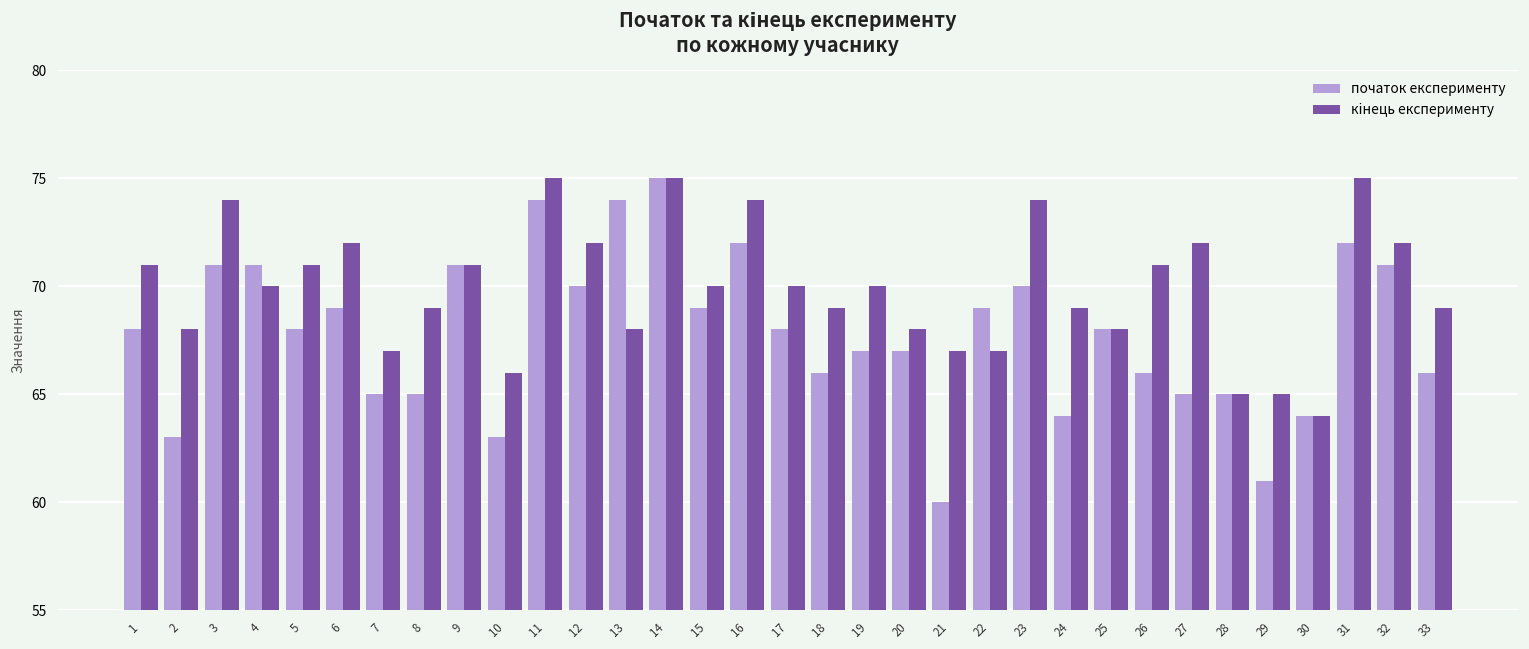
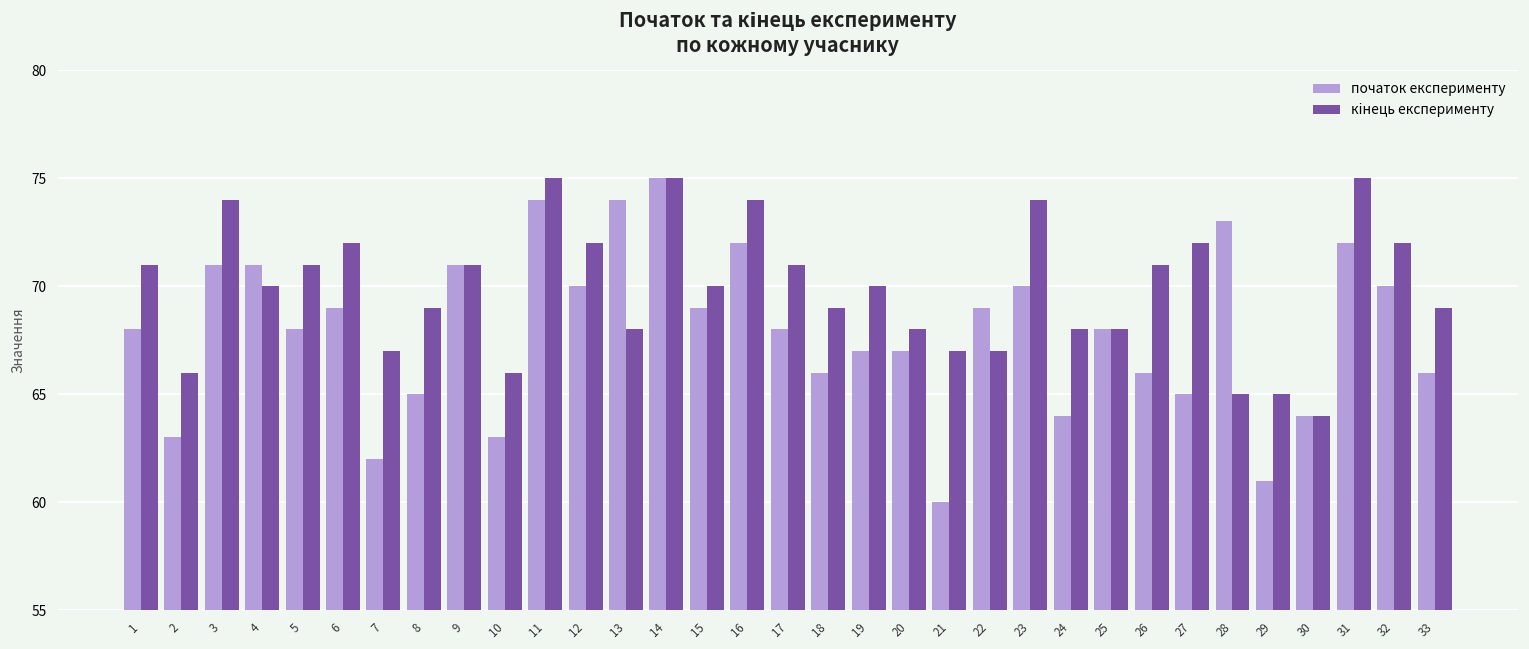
  {
    "початок експерименту": {
      "1": 68,
      "2": 63,
      "3": 71,
      "4": 71,
      "5": 68,
      "6": 69,
-     "7": 65,
+     "7": 62,
      "8": 65,
      "9": 71,
      "10": 63,
      "11": 74,
      "12": 70,
      "13": 74,
      "14": 75,
      "15": 69,
      "16": 72,
      "17": 68,
      "18": 66,
      "19": 67,
      "20": 67,
      "21": 60,
      "22": 69,
      "23": 70,
      "24": 64,
      "25": 68,
      "26": 66,
      "27": 65,
-     "28": 65,
+     "28": 73,
      "29": 61,
      "30": 64,
      "31": 72,
-     "32": 71,
+     "32": 70,
      "33": 66
    },
    "кінець експерименту": {
      "1": 71,
-     "2": 68,
+     "2": 66,
      "3": 74,
      "4": 70,
      "5": 71,
      "6": 72,
      "7": 67,
      "8": 69,
      "9": 71,
      "10": 66,
      "11": 75,
      "12": 72,
      "13": 68,
      "14": 75,
      "15": 70,
      "16": 74,
-     "17": 70,
+     "17": 71,
      "18": 69,
      "19": 70,
      "20": 68,
      "21": 67,
      "22": 67,
      "23": 74,
-     "24": 69,
+     "24": 68,
      "25": 68,
      "26": 71,
      "27": 72,
      "28": 65,
      "29": 65,
      "30": 64,
      "31": 75,
      "32": 72,
      "33": 69
    }
  }
